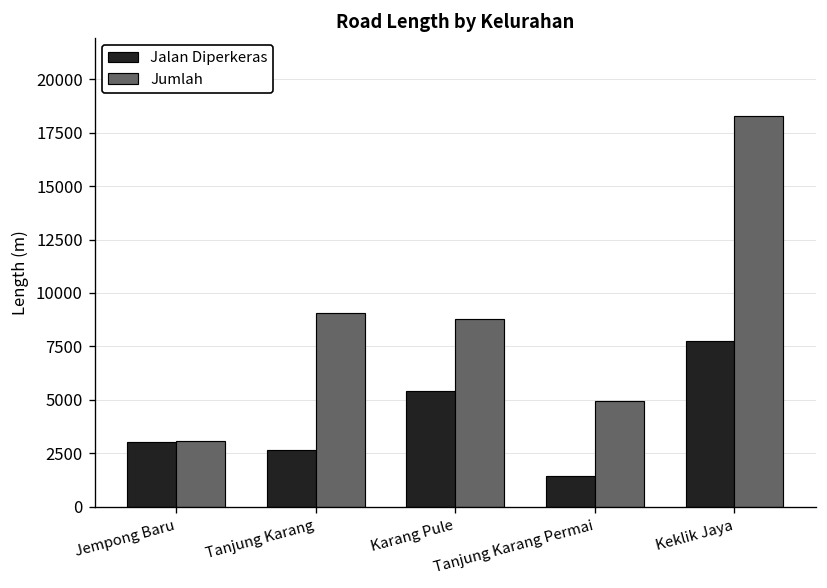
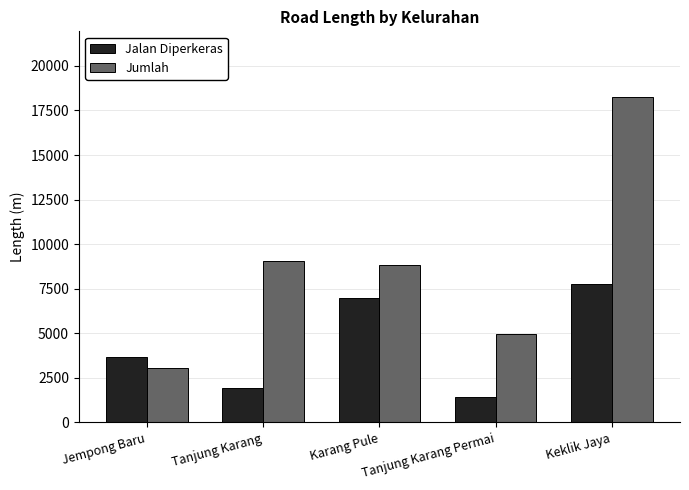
  {
    "Jalan Diperkeras": {
-     "Jempong Baru": 3000,
-     "Tanjung Karang": 2700,
-     "Karang Pule": 5400,
+     "Jempong Baru": 3700,
+     "Tanjung Karang": 2000,
+     "Karang Pule": 7000,
      "Tanjung Karang Permai": 1400,
      "Keklik Jaya": 7800
    },
    "Jumlah": {
      "Jempong Baru": 3100,
      "Tanjung Karang": 9100,
      "Karang Pule": 8800,
      "Tanjung Karang Permai": 5000,
      "Keklik Jaya": 18300
    }
  }
